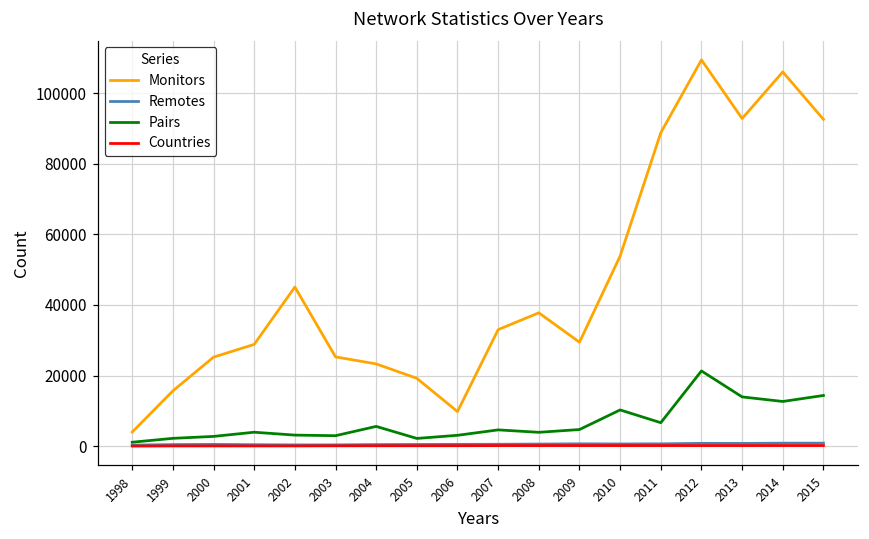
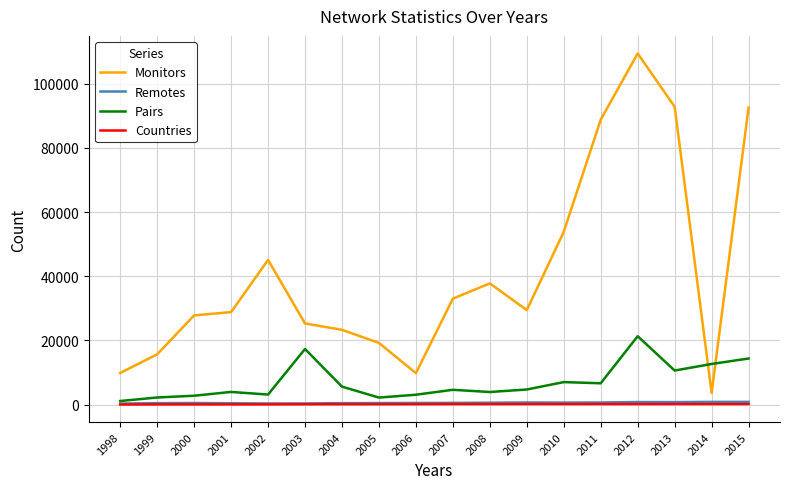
  {
    "Monitors": {
-     "1998": 4000,
+     "1998": 10000,
      "1999": 16000,
-     "2000": 25000,
+     "2000": 28000,
      "2001": 29000,
      "2002": 45000,
      "2003": 25000,
      "2004": 23000,
      "2005": 19000,
      "2006": 10000,
      "2007": 33000,
      "2008": 38000,
      "2009": 29000,
      "2010": 54000,
      "2011": 89000,
      "2012": 109000,
      "2013": 93000,
-     "2014": 106000,
+     "2014": 4000,
      "2015": 93000
    },
    "Pairs": {
      "1998": 1000,
      "1999": 2000,
      "2000": 3000,
      "2001": 4000,
      "2002": 3000,
-     "2003": 3000,
+     "2003": 17000,
      "2004": 6000,
      "2005": 2000,
      "2006": 3000,
      "2007": 5000,
      "2008": 4000,
      "2009": 5000,
-     "2010": 10000,
+     "2010": 7000,
      "2011": 7000,
      "2012": 21000,
-     "2013": 14000,
+     "2013": 11000,
      "2014": 13000,
      "2015": 14000
    }
  }
